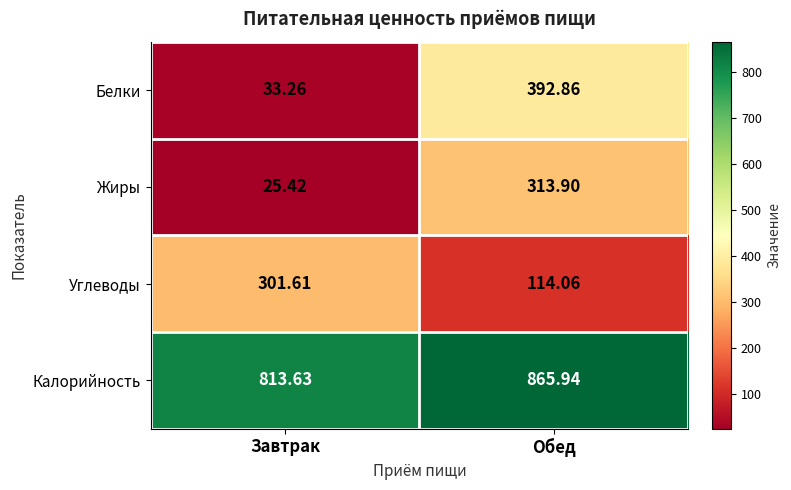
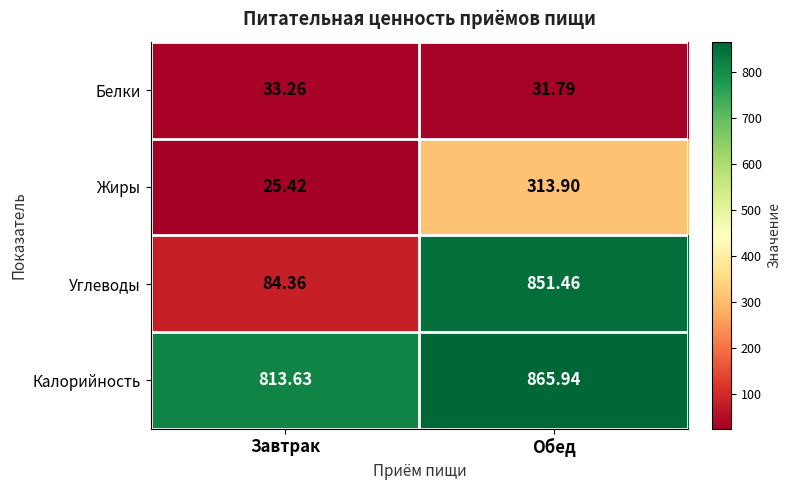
  {
    "Белки": {
      "Завтрак": 33.26,
-     "Обед": 392.86
+     "Обед": 31.79
    },
    "Жиры": {
      "Завтрак": 25.42,
      "Обед": 313.90
    },
    "Углеводы": {
-     "Завтрак": 301.61,
-     "Обед": 114.06
+     "Завтрак": 84.36,
+     "Обед": 851.46
    },
    "Калорийность": {
      "Завтрак": 813.63,
      "Обед": 865.94
    }
  }
